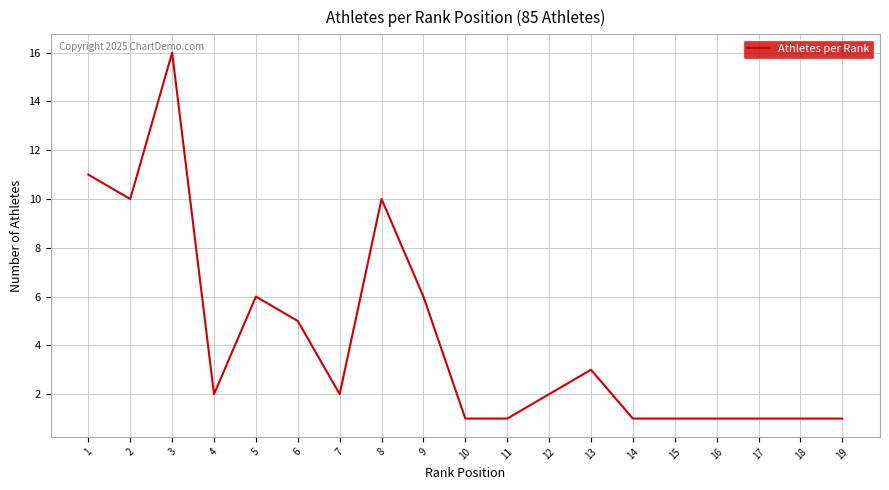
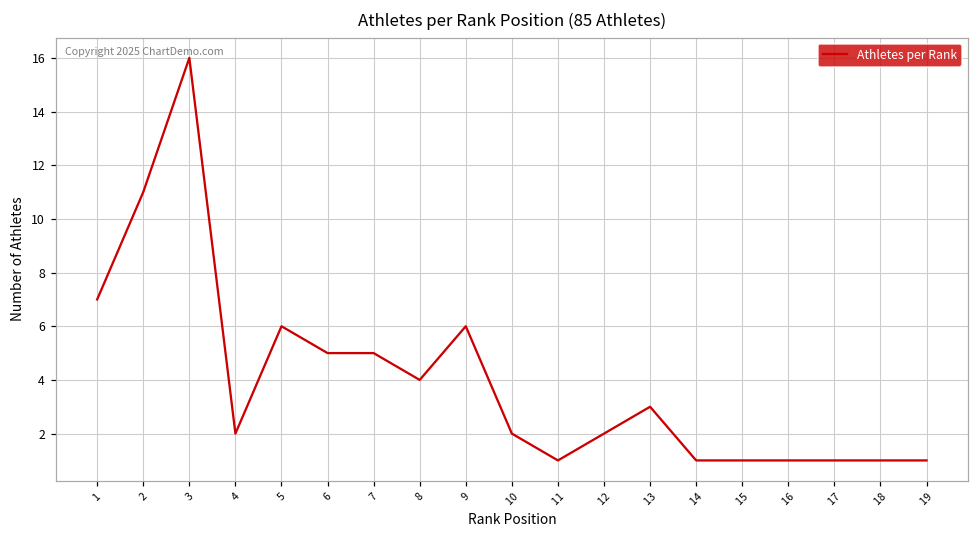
  {
-   "1": 11,
-   "2": 10,
+   "1": 7,
+   "2": 11,
    "4": 2,
    "5": 6,
    "6": 5,
-   "7": 2,
-   "8": 10,
+   "7": 5,
+   "8": 4,
    "9": 6,
-   "10": 1,
+   "10": 2,
    "11": 1,
    "12": 2,
    "13": 3,
    "14": 1,
    "15": 1,
    "16": 1,
    "17": 1,
    "18": 1,
    "19": 1
  }
